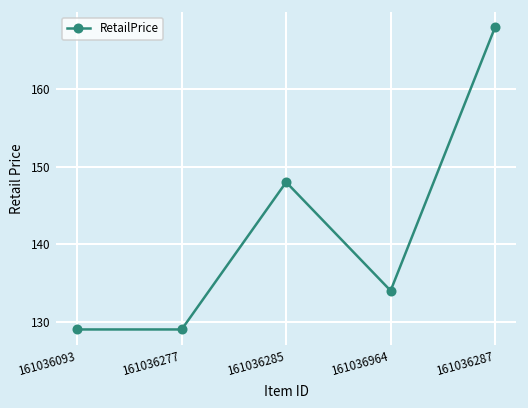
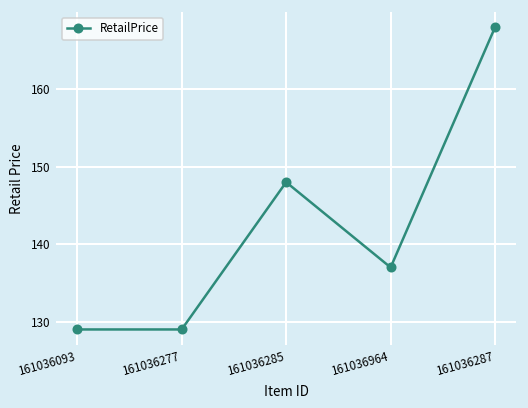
  {
    "161036093": 129,
    "161036277": 129,
    "161036285": 148,
-   "161036964": 134,
+   "161036964": 137,
    "161036287": 168
  }
